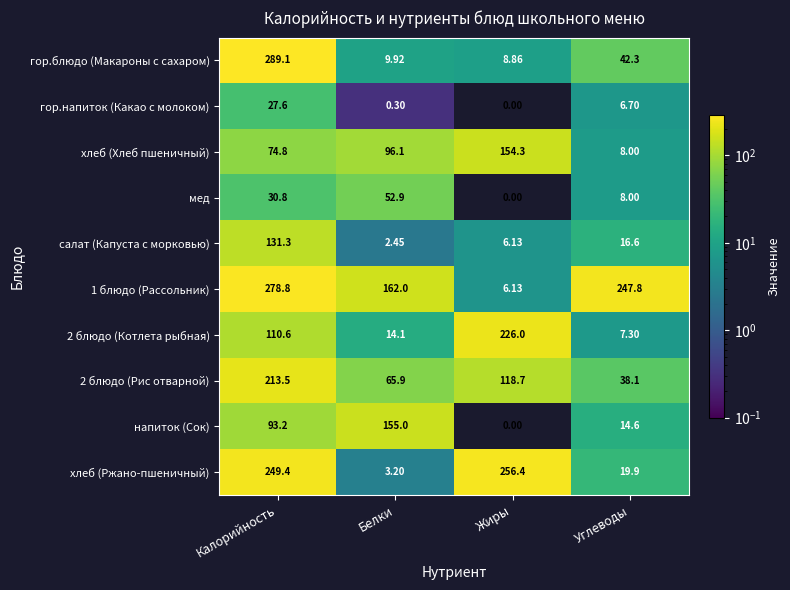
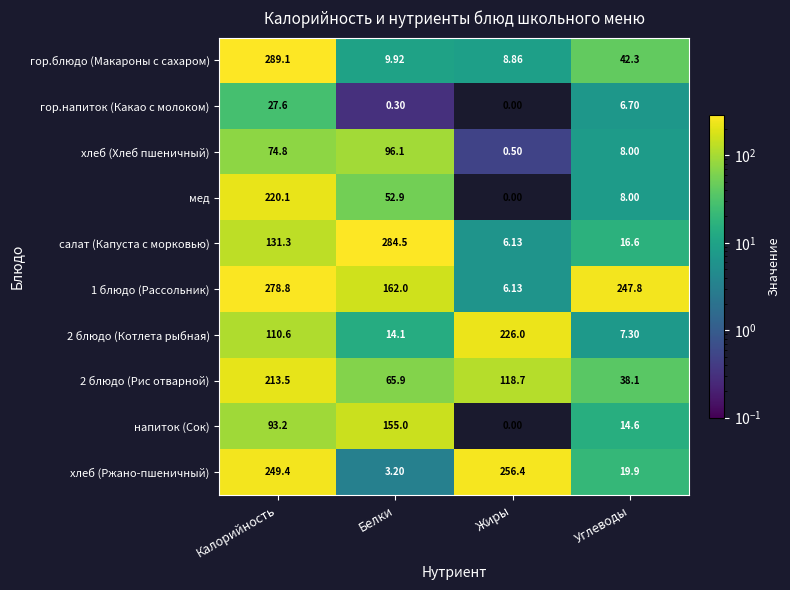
  {
    "гор.блюдо (Макароны с сахаром)": {
      "Калорийность": 289.1,
      "Белки": 9.92,
      "Жиры": 8.86,
      "Углеводы": 42.3
    },
    "гор.напиток (Какао с молоком)": {
      "Калорийность": 27.6,
      "Белки": 0.30,
      "Углеводы": 6.70
    },
    "хлеб (Хлеб пшеничный)": {
      "Калорийность": 74.8,
      "Белки": 96.1,
-     "Жиры": 154.3,
+     "Жиры": 0.50,
      "Углеводы": 8.00
    },
    "мед": {
-     "Калорийность": 30.8,
+     "Калорийность": 220.1,
      "Белки": 52.9,
      "Углеводы": 8.00
    },
    "салат (Капуста с морковью)": {
      "Калорийность": 131.3,
-     "Белки": 2.45,
+     "Белки": 284.5,
      "Жиры": 6.13,
      "Углеводы": 16.6
    },
    "1 блюдо (Рассольник)": {
      "Калорийность": 278.8,
      "Белки": 162.0,
      "Жиры": 6.13,
      "Углеводы": 247.8
    },
    "2 блюдо (Котлета рыбная)": {
      "Калорийность": 110.6,
      "Белки": 14.1,
      "Жиры": 226.0,
      "Углеводы": 7.30
    },
    "2 блюдо (Рис отварной)": {
      "Калорийность": 213.5,
      "Белки": 65.9,
      "Жиры": 118.7,
      "Углеводы": 38.1
    },
    "напиток (Сок)": {
      "Калорийность": 93.2,
      "Белки": 155.0,
      "Углеводы": 14.6
    },
    "хлеб (Ржано-пшеничный)": {
      "Калорийность": 249.4,
      "Белки": 3.20,
      "Жиры": 256.4,
      "Углеводы": 19.9
    }
  }
